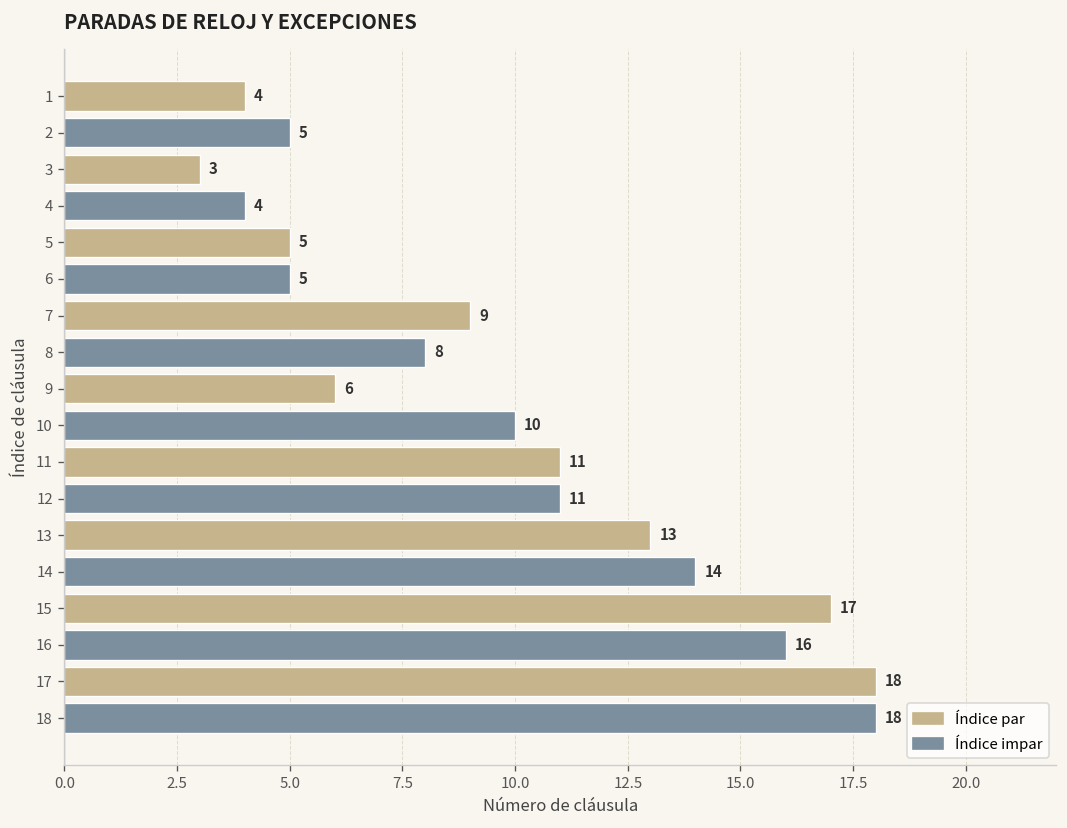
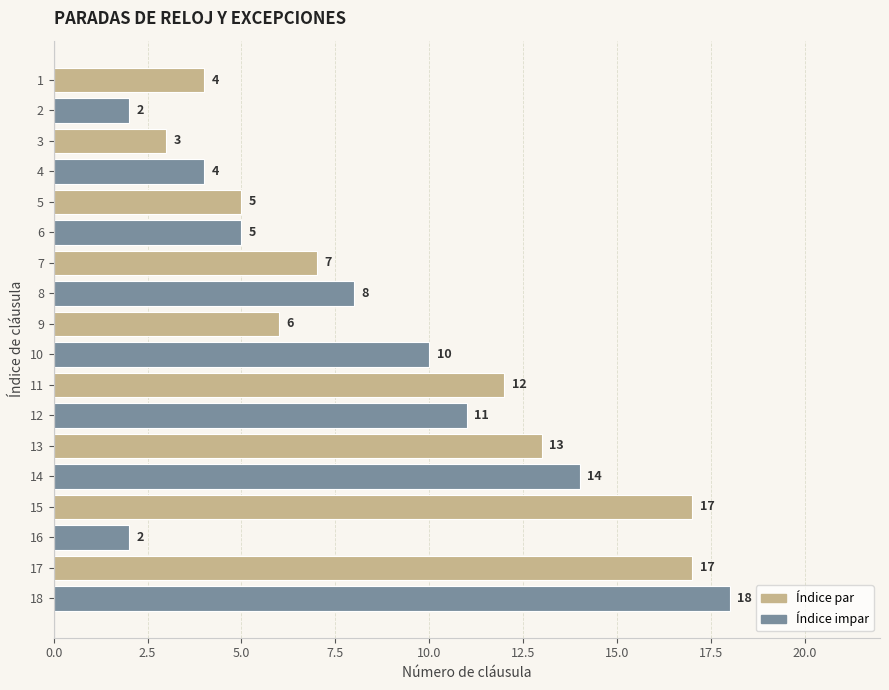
  {
    "1": 4,
-   "2": 5,
+   "2": 2,
    "3": 3,
    "4": 4,
    "5": 5,
    "6": 5,
-   "7": 9,
+   "7": 7,
    "8": 8,
    "9": 6,
    "10": 10,
-   "11": 11,
+   "11": 12,
    "12": 11,
    "13": 13,
    "14": 14,
    "15": 17,
-   "16": 16,
-   "17": 18,
+   "16": 2,
+   "17": 17,
    "18": 18
  }
